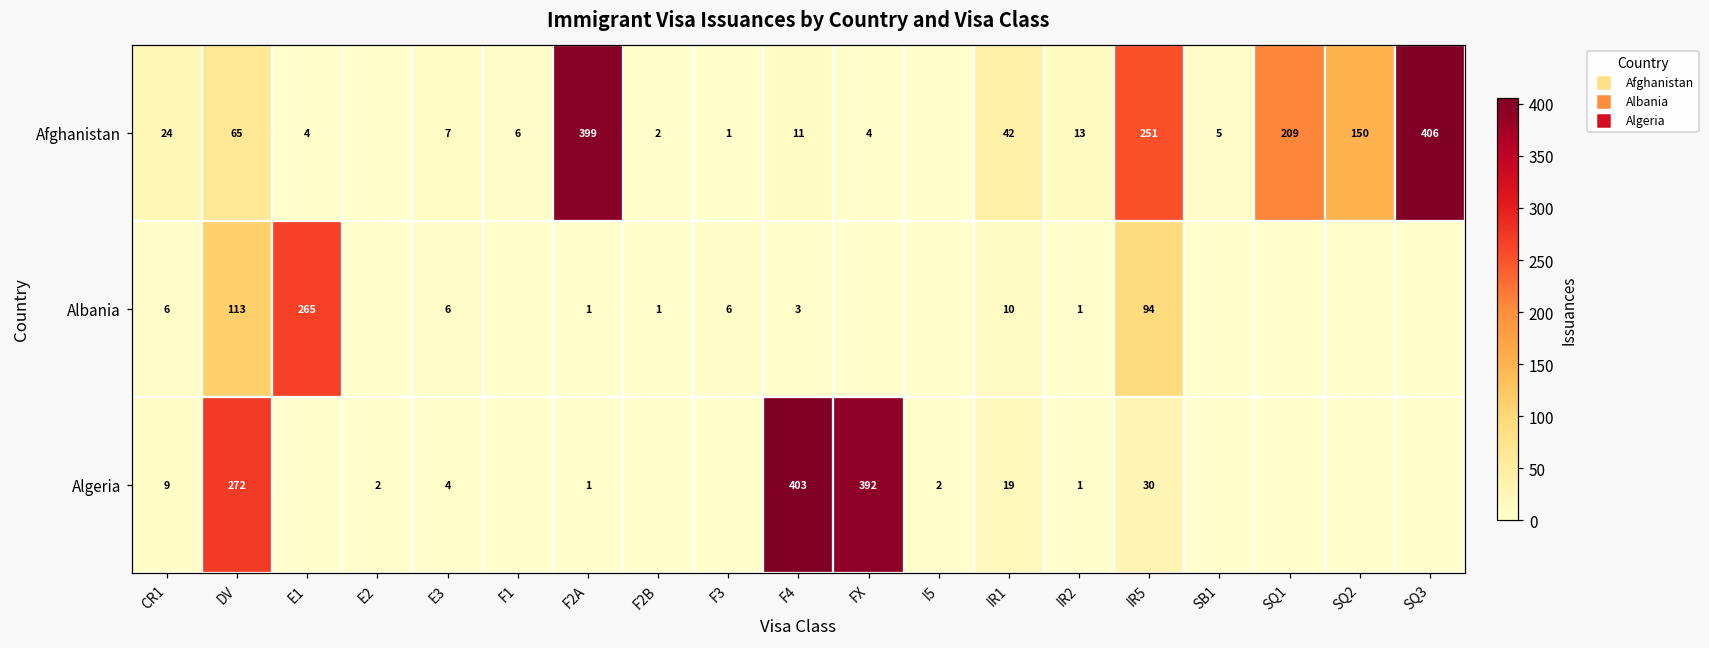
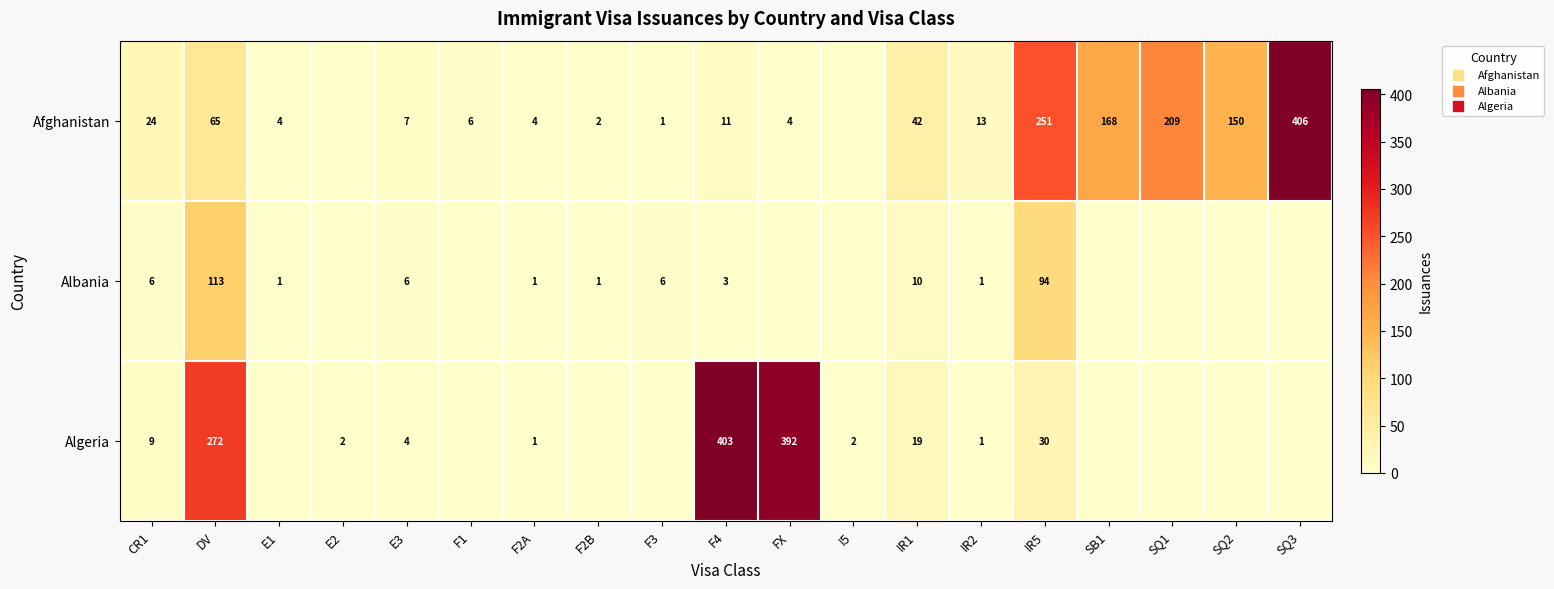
  {
    "Afghanistan": {
      "CR1": 24,
      "DV": 65,
      "E1": 4,
      "E3": 7,
      "F1": 6,
-     "F2A": 399,
+     "F2A": 4,
      "F2B": 2,
      "F3": 1,
      "F4": 11,
      "FX": 4,
      "IR1": 42,
      "IR2": 13,
      "IR5": 251,
-     "SB1": 5,
+     "SB1": 168,
      "SQ1": 209,
      "SQ2": 150,
      "SQ3": 406
    },
    "Albania": {
      "CR1": 6,
      "DV": 113,
-     "E1": 265,
+     "E1": 1,
      "E3": 6,
      "F2A": 1,
      "F2B": 1,
      "F3": 6,
      "F4": 3,
      "IR1": 10,
      "IR2": 1,
      "IR5": 94
    },
    "Algeria": {
      "CR1": 9,
      "DV": 272,
      "E2": 2,
      "E3": 4,
      "F2A": 1,
      "F4": 403,
      "FX": 392,
      "I5": 2,
      "IR1": 19,
      "IR2": 1,
      "IR5": 30
    }
  }
